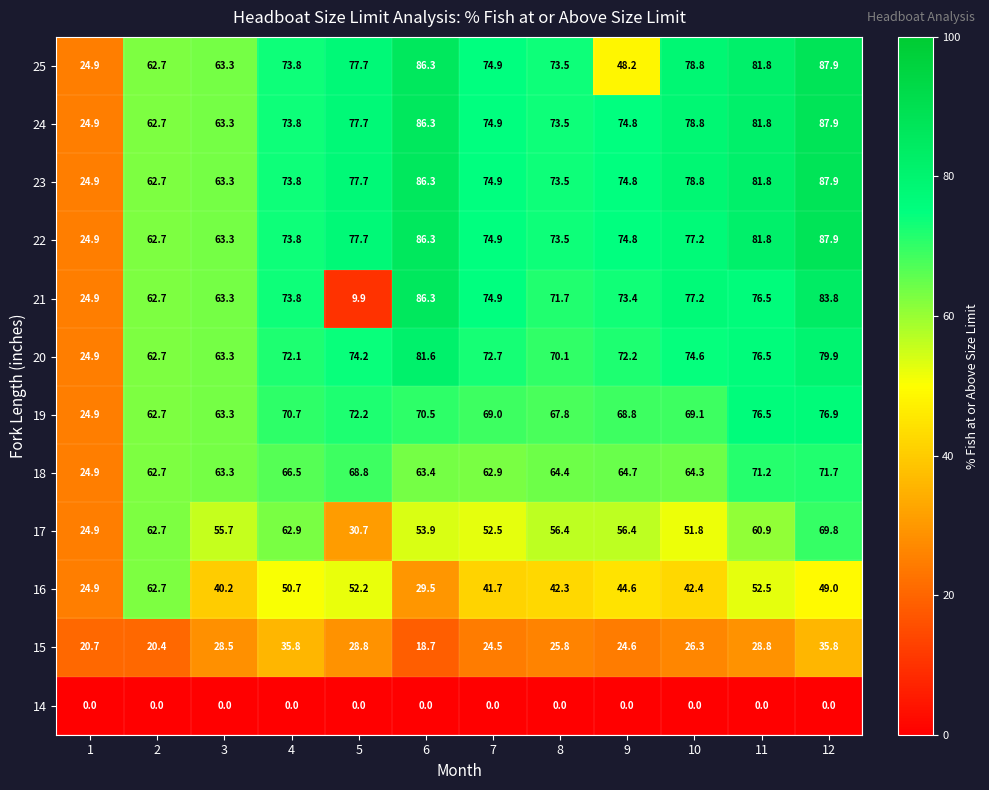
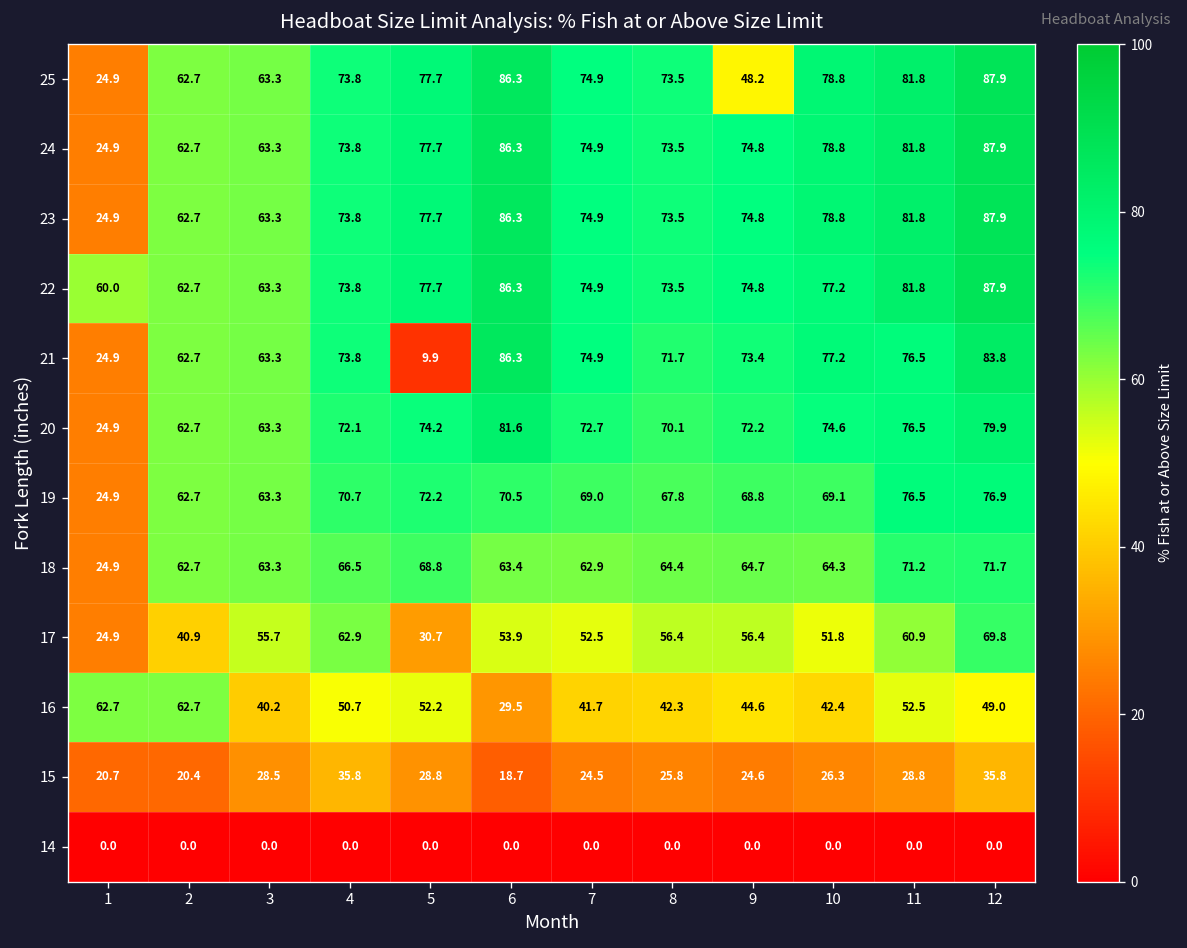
  {
    "25": {
      "1": 24.9,
      "2": 62.7,
      "3": 63.3,
      "4": 73.8,
      "5": 77.7,
      "6": 86.3,
      "7": 74.9,
      "8": 73.5,
      "9": 48.2,
      "10": 78.8,
      "11": 81.8,
      "12": 87.9
    },
    "24": {
      "1": 24.9,
      "2": 62.7,
      "3": 63.3,
      "4": 73.8,
      "5": 77.7,
      "6": 86.3,
      "7": 74.9,
      "8": 73.5,
      "9": 74.8,
      "10": 78.8,
      "11": 81.8,
      "12": 87.9
    },
    "23": {
      "1": 24.9,
      "2": 62.7,
      "3": 63.3,
      "4": 73.8,
      "5": 77.7,
      "6": 86.3,
      "7": 74.9,
      "8": 73.5,
      "9": 74.8,
      "10": 78.8,
      "11": 81.8,
      "12": 87.9
    },
    "22": {
-     "1": 24.9,
+     "1": 60.0,
      "2": 62.7,
      "3": 63.3,
      "4": 73.8,
      "5": 77.7,
      "6": 86.3,
      "7": 74.9,
      "8": 73.5,
      "9": 74.8,
      "10": 77.2,
      "11": 81.8,
      "12": 87.9
    },
    "21": {
      "1": 24.9,
      "2": 62.7,
      "3": 63.3,
      "4": 73.8,
      "5": 9.9,
      "6": 86.3,
      "7": 74.9,
      "8": 71.7,
      "9": 73.4,
      "10": 77.2,
      "11": 76.5,
      "12": 83.8
    },
    "20": {
      "1": 24.9,
      "2": 62.7,
      "3": 63.3,
      "4": 72.1,
      "5": 74.2,
      "6": 81.6,
      "7": 72.7,
      "8": 70.1,
      "9": 72.2,
      "10": 74.6,
      "11": 76.5,
      "12": 79.9
    },
    "19": {
      "1": 24.9,
      "2": 62.7,
      "3": 63.3,
      "4": 70.7,
      "5": 72.2,
      "6": 70.5,
      "7": 69.0,
      "8": 67.8,
      "9": 68.8,
      "10": 69.1,
      "11": 76.5,
      "12": 76.9
    },
    "18": {
      "1": 24.9,
      "2": 62.7,
      "3": 63.3,
      "4": 66.5,
      "5": 68.8,
      "6": 63.4,
      "7": 62.9,
      "8": 64.4,
      "9": 64.7,
      "10": 64.3,
      "11": 71.2,
      "12": 71.7
    },
    "17": {
      "1": 24.9,
-     "2": 62.7,
+     "2": 40.9,
      "3": 55.7,
      "4": 62.9,
      "5": 30.7,
      "6": 53.9,
      "7": 52.5,
      "8": 56.4,
      "9": 56.4,
      "10": 51.8,
      "11": 60.9,
      "12": 69.8
    },
    "16": {
-     "1": 24.9,
+     "1": 62.7,
      "2": 62.7,
      "3": 40.2,
      "4": 50.7,
      "5": 52.2,
      "6": 29.5,
      "7": 41.7,
      "8": 42.3,
      "9": 44.6,
      "10": 42.4,
      "11": 52.5,
      "12": 49.0
    },
    "15": {
      "1": 20.7,
      "2": 20.4,
      "3": 28.5,
      "4": 35.8,
      "5": 28.8,
      "6": 18.7,
      "7": 24.5,
      "8": 25.8,
      "9": 24.6,
      "10": 26.3,
      "11": 28.8,
      "12": 35.8
    },
    "14": {
      "1": 0.0,
      "2": 0.0,
      "3": 0.0,
      "4": 0.0,
      "5": 0.0,
      "6": 0.0,
      "7": 0.0,
      "8": 0.0,
      "9": 0.0,
      "10": 0.0,
      "11": 0.0,
      "12": 0.0
    }
  }
